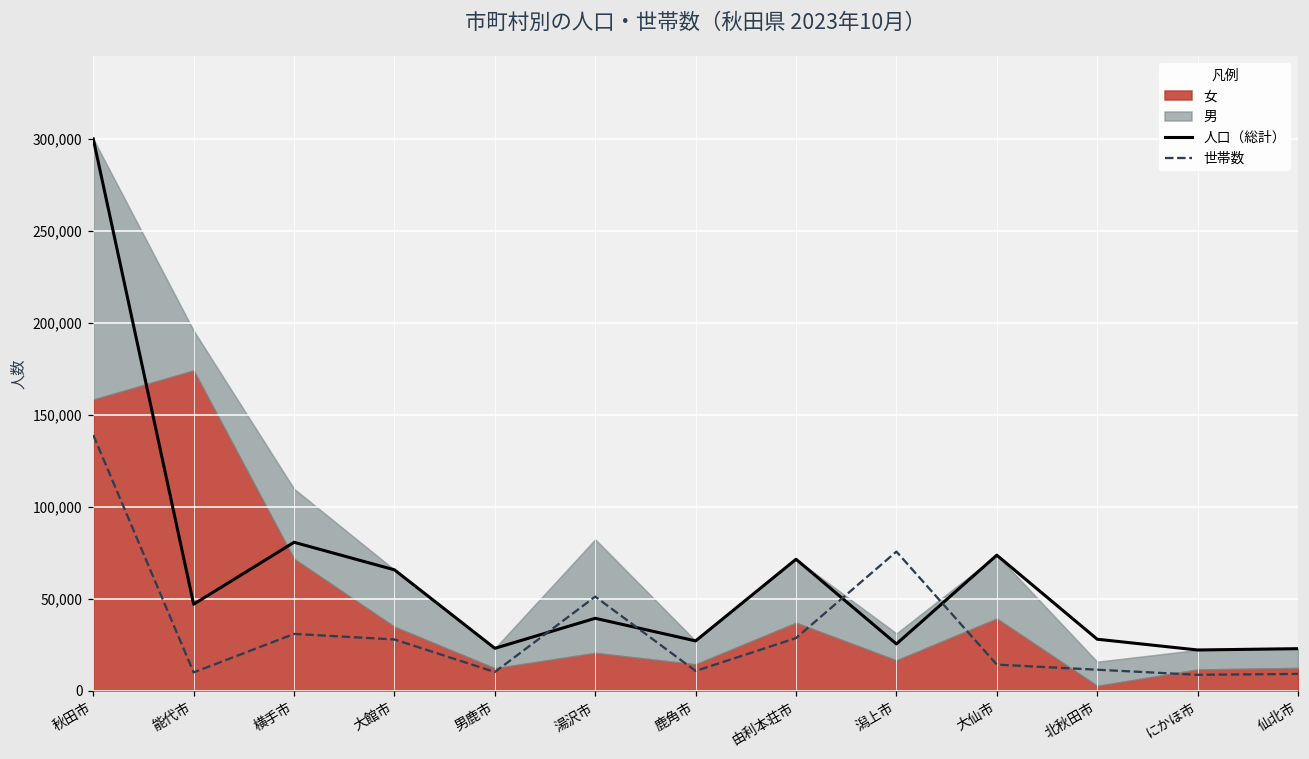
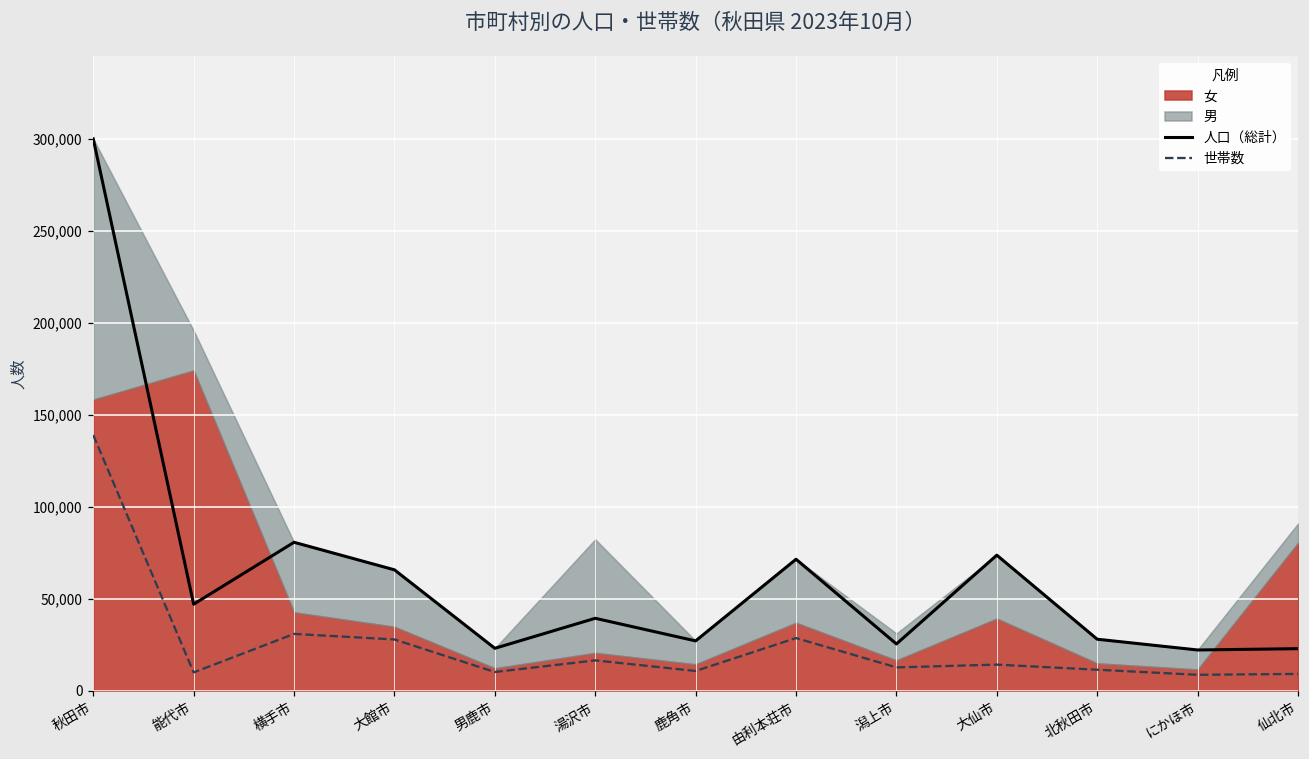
  {
    "女": {
      "秋田市": "158,000",
      "能代市": "174,000",
-     "横手市": "72,000",
+     "横手市": "43,000",
      "大館市": "35,000",
      "男鹿市": "12,000",
      "湯沢市": "20,000",
      "鹿角市": "14,000",
      "由利本荘市": "37,000",
      "潟上市": "16,000",
      "大仙市": "39,000",
-     "北秋田市": "3,000",
+     "北秋田市": "15,000",
      "にかほ市": "11,000",
-     "仙北市": "12,000"
+     "仙北市": "80,000"
    },
    "人口（総計）": {
      "能代市": "47,000",
      "湯沢市": "39,000",
      "潟上市": "25,000"
    },
    "世帯数": {
      "秋田市": "139,000",
      "能代市": "10,000",
      "横手市": "31,000",
      "大館市": "28,000",
      "男鹿市": "10,000",
-     "湯沢市": "51,000",
+     "湯沢市": "16,000",
      "鹿角市": "11,000",
      "由利本荘市": "29,000",
-     "潟上市": "76,000",
+     "潟上市": "13,000",
      "大仙市": "14,000",
      "北秋田市": "11,000",
      "にかほ市": "9,000",
      "仙北市": "9,000"
    },
    "男": {
      "能代市": "22,000",
      "湯沢市": "62,000",
      "潟上市": "15,000"
    }
  }
